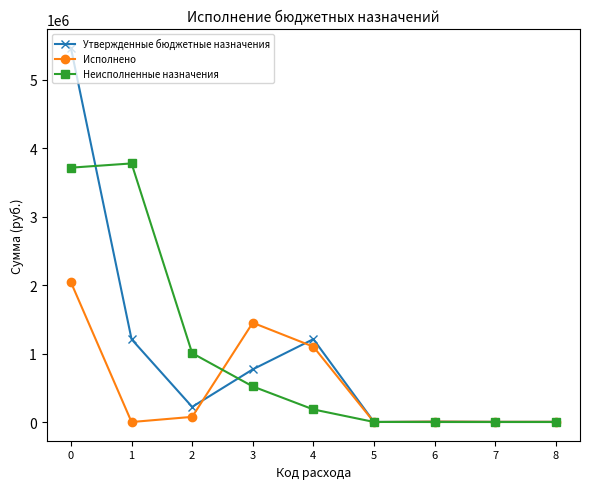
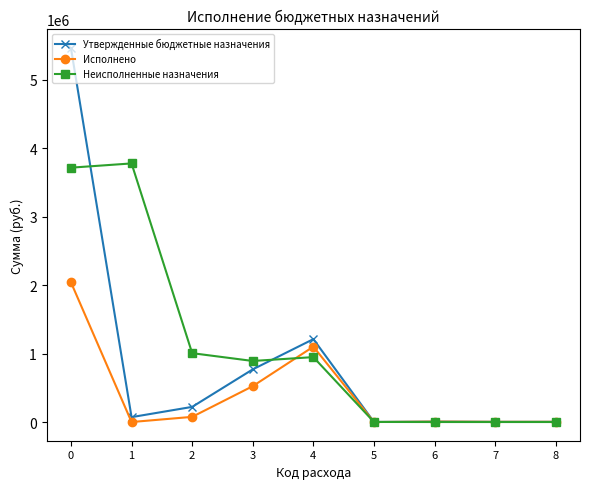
  {
    "Утвержденные бюджетные назначения": {
-     "1": 1200000,
+     "1": 100000,
      "2": 200000,
      "3": 800000,
      "4": 1200000
    },
    "Исполнено": {
      "0": 2000000,
      "1": 0,
      "2": 100000,
-     "3": 1500000,
+     "3": 500000,
      "4": 1100000
    },
    "Неисполненные назначения": {
      "0": 3700000,
      "1": 3800000,
      "2": 1000000,
-     "3": 500000,
-     "4": 200000
+     "3": 900000,
+     "4": 900000
    }
  }
